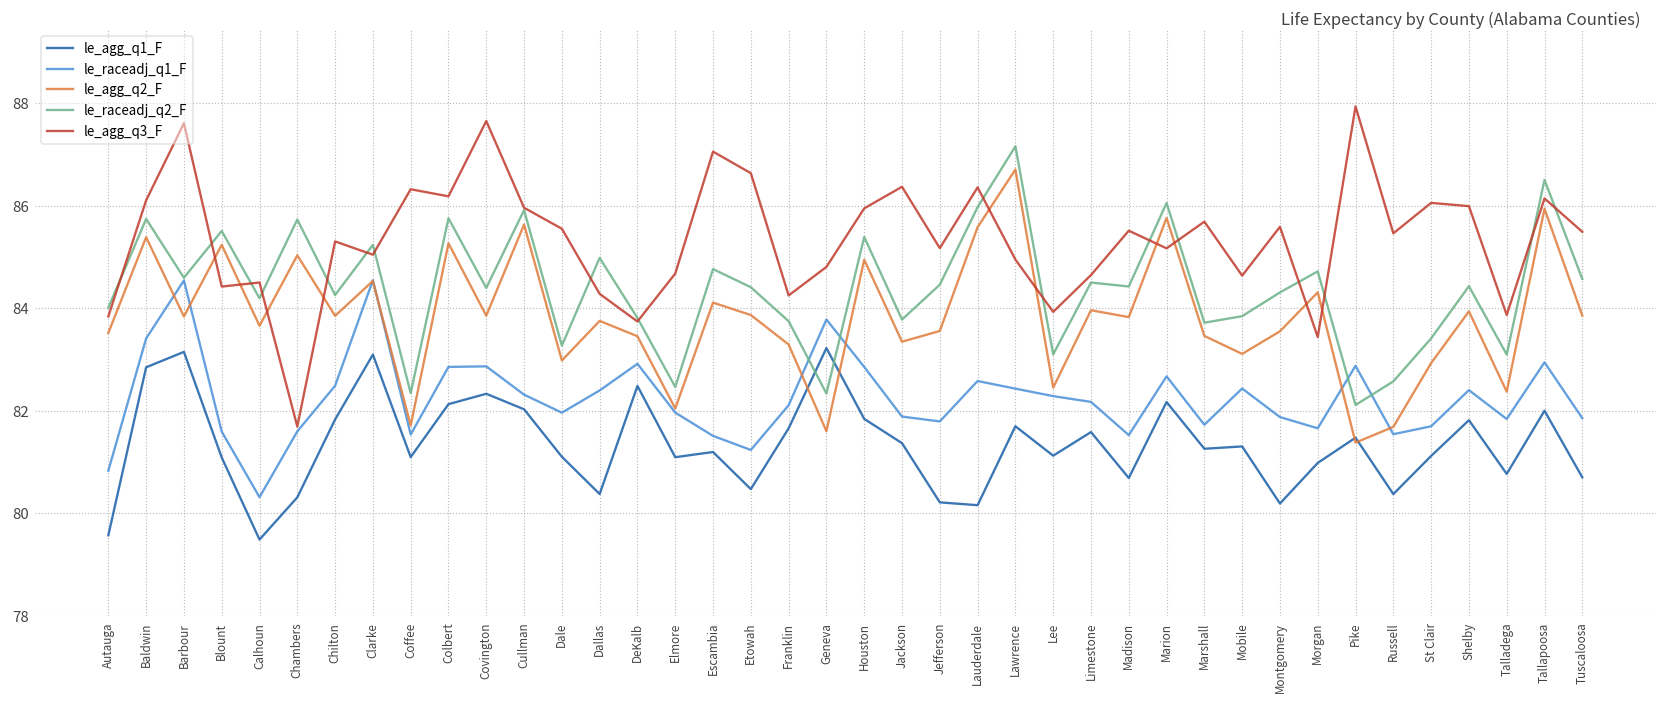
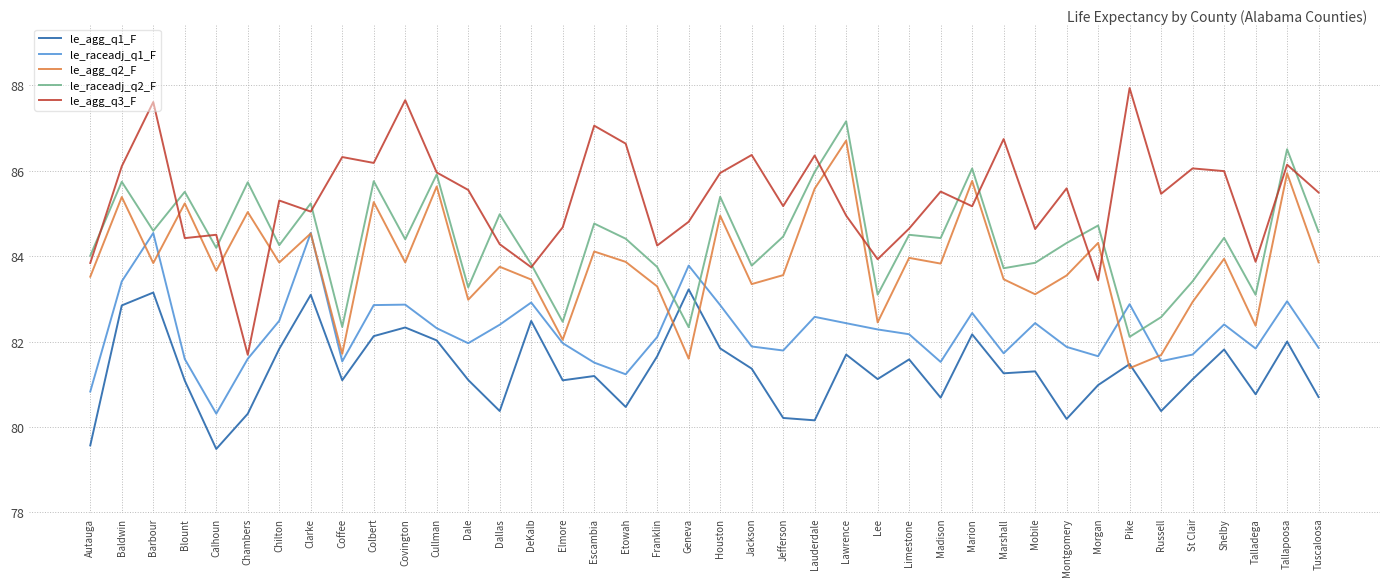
  {
    "le_agg_q1_F": {
      "Autauga": 79.6,
      "Baldwin": 82.8,
      "Barbour": 83.1,
      "Blount": 81.1,
      "Calhoun": 79.5,
      "Chambers": 80.3,
      "Chilton": 81.8,
      "Clarke": 83.1,
      "Coffee": 81.1,
      "Colbert": 82.1,
      "Covington": 82.3,
      "Cullman": 82.0,
      "Dale": 81.1,
      "Dallas": 80.4,
      "DeKalb": 82.5,
      "Elmore": 81.1,
      "Escambia": 81.2,
      "Etowah": 80.5,
      "Franklin": 81.7,
      "Geneva": 83.2,
      "Houston": 81.8,
      "Jackson": 81.4,
      "Jefferson": 80.2,
      "Lauderdale": 80.2,
      "Lawrence": 81.7,
      "Lee": 81.1,
      "Limestone": 81.6,
      "Madison": 80.7,
      "Marion": 82.2,
      "Marshall": 81.3,
      "Mobile": 81.3,
      "Montgomery": 80.2,
      "Morgan": 81.0,
      "Pike": 81.5,
      "Russell": 80.4,
      "St Clair": 81.1,
      "Shelby": 81.8,
      "Talladega": 80.8,
      "Tallapoosa": 82.0,
      "Tuscaloosa": 80.7
    },
    "le_raceadj_q1_F": {
      "Autauga": 80.8,
      "Baldwin": 83.4,
      "Blount": 81.6,
      "Calhoun": 80.3,
      "Chambers": 81.6,
      "Chilton": 82.5,
      "Coffee": 81.5,
      "Colbert": 82.9,
      "Covington": 82.9,
      "Cullman": 82.3,
      "Dale": 82.0,
      "Dallas": 82.4,
      "DeKalb": 82.9,
      "Elmore": 82.0,
      "Escambia": 81.5,
      "Etowah": 81.2,
      "Franklin": 82.1,
      "Geneva": 83.8,
      "Houston": 82.9,
      "Jackson": 81.9,
      "Jefferson": 81.8,
      "Lauderdale": 82.6,
      "Lawrence": 82.4,
      "Lee": 82.3,
      "Limestone": 82.2,
      "Madison": 81.5,
      "Marion": 82.7,
      "Marshall": 81.7,
      "Mobile": 82.4,
      "Montgomery": 81.9,
      "Morgan": 81.7,
      "Pike": 82.9,
      "Russell": 81.5,
      "St Clair": 81.7,
      "Shelby": 82.4,
      "Talladega": 81.8,
      "Tallapoosa": 82.9,
      "Tuscaloosa": 81.9
    },
    "le_agg_q2_F": {
      "Autauga": 83.5,
      "Baldwin": 85.4,
      "Barbour": 83.8,
      "Blount": 85.2,
      "Calhoun": 83.7,
      "Chambers": 85.0,
      "Chilton": 83.9,
      "Coffee": 81.7,
      "Colbert": 85.3,
      "Covington": 83.9,
      "Cullman": 85.6,
      "Dale": 83.0,
      "Dallas": 83.8,
      "DeKalb": 83.5,
      "Elmore": 82.0,
      "Escambia": 84.1,
      "Etowah": 83.9,
      "Franklin": 83.3,
      "Geneva": 81.6,
      "Houston": 84.9,
      "Jackson": 83.3,
      "Jefferson": 83.6,
      "Lauderdale": 85.6,
      "Lawrence": 86.7,
      "Lee": 82.5,
      "Limestone": 84.0,
      "Madison": 83.8,
      "Marion": 85.8,
      "Marshall": 83.5,
      "Mobile": 83.1,
      "Montgomery": 83.6,
      "Morgan": 84.3,
      "Pike": 81.4,
      "Russell": 81.7,
      "St Clair": 82.9,
      "Shelby": 83.9,
      "Talladega": 82.4,
      "Tallapoosa": 85.9,
      "Tuscaloosa": 83.9
    },
    "le_raceadj_q2_F": {
      "Autauga": 84.0,
      "Baldwin": 85.7,
      "Blount": 85.5,
      "Calhoun": 84.2,
      "Chambers": 85.7,
      "Chilton": 84.3,
      "Clarke": 85.2,
      "Coffee": 82.3,
      "Colbert": 85.8,
      "Covington": 84.4,
      "Dale": 83.3,
      "Dallas": 85.0,
      "DeKalb": 83.8,
      "Elmore": 82.5,
      "Escambia": 84.8,
      "Etowah": 84.4,
      "Franklin": 83.7,
      "Geneva": 82.3,
      "Houston": 85.4,
      "Jackson": 83.8,
      "Jefferson": 84.5,
      "Lauderdale": 86.0,
      "Lawrence": 87.2,
      "Lee": 83.1,
      "Limestone": 84.5,
      "Madison": 84.4,
      "Marion": 86.1,
      "Marshall": 83.7,
      "Mobile": 83.8,
      "Montgomery": 84.3,
      "Morgan": 84.7,
      "Pike": 82.1,
      "Russell": 82.6,
      "St Clair": 83.4,
      "Shelby": 84.4,
      "Talladega": 83.1,
      "Tallapoosa": 86.5,
      "Tuscaloosa": 84.6
    },
    "le_agg_q3_F": {
      "Autauga": 83.8,
      "Baldwin": 86.1,
      "Blount": 84.4,
      "Calhoun": 84.5,
      "Chambers": 81.7,
      "Chilton": 85.3,
      "Clarke": 85.0,
      "Coffee": 86.3,
      "Colbert": 86.2,
      "Covington": 87.7,
      "Dale": 85.6,
      "Dallas": 84.3,
      "DeKalb": 83.7,
      "Elmore": 84.7,
      "Escambia": 87.1,
      "Etowah": 86.6,
      "Franklin": 84.3,
      "Geneva": 84.8,
      "Houston": 85.9,
      "Jackson": 86.4,
      "Jefferson": 85.2,
      "Lauderdale": 86.4,
      "Lawrence": 85.0,
      "Lee": 83.9,
      "Limestone": 84.6,
      "Madison": 85.5,
      "Marion": 85.2,
-     "Marshall": 85.7,
+     "Marshall": 86.7,
      "Mobile": 84.6,
      "Montgomery": 85.6,
      "Morgan": 83.4,
      "Pike": 87.9,
      "Russell": 85.5,
      "St Clair": 86.1,
      "Shelby": 86.0,
      "Talladega": 83.9,
      "Tallapoosa": 86.1,
      "Tuscaloosa": 85.5
    }
  }
